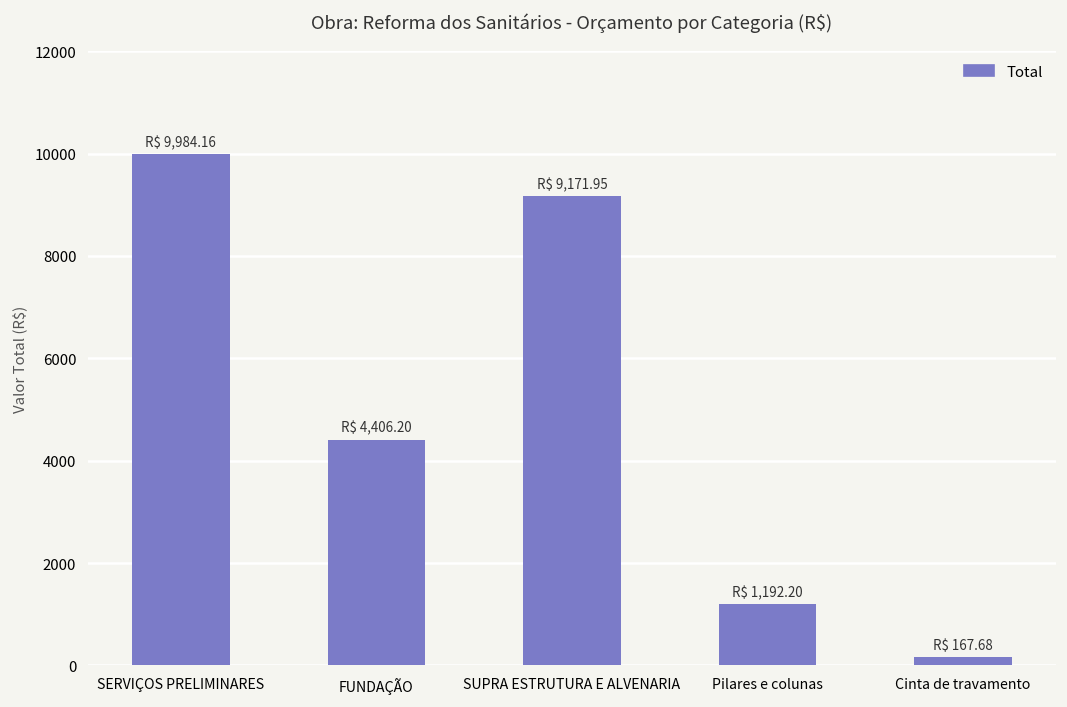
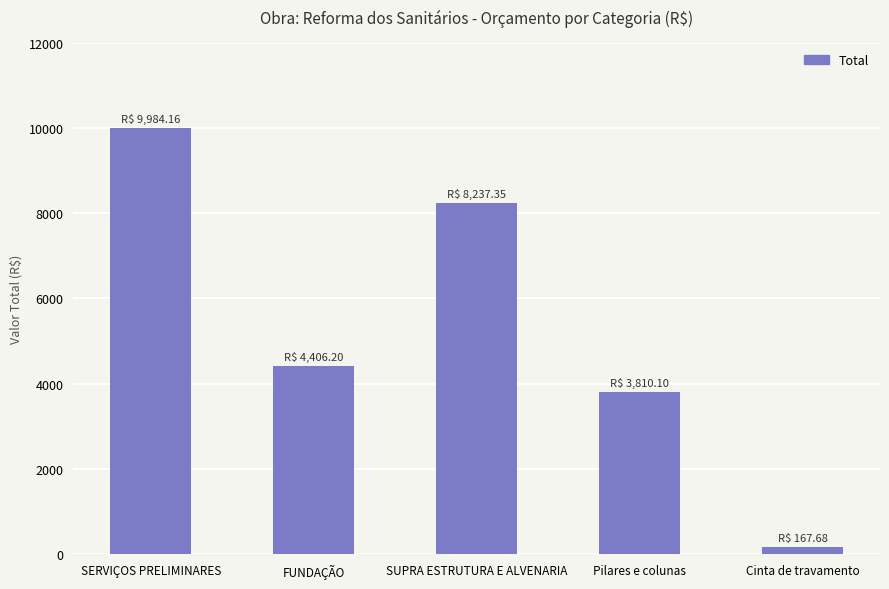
  {
    "SERVIÇOS PRELIMINARES": "9,984.16",
    "FUNDAÇÃO": "4,406.20",
-   "SUPRA ESTRUTURA E ALVENARIA": "9,171.95",
-   "Pilares e colunas": "1,192.20",
+   "SUPRA ESTRUTURA E ALVENARIA": "8,237.35",
+   "Pilares e colunas": "3,810.10",
    "Cinta de travamento": "167.68"
  }
